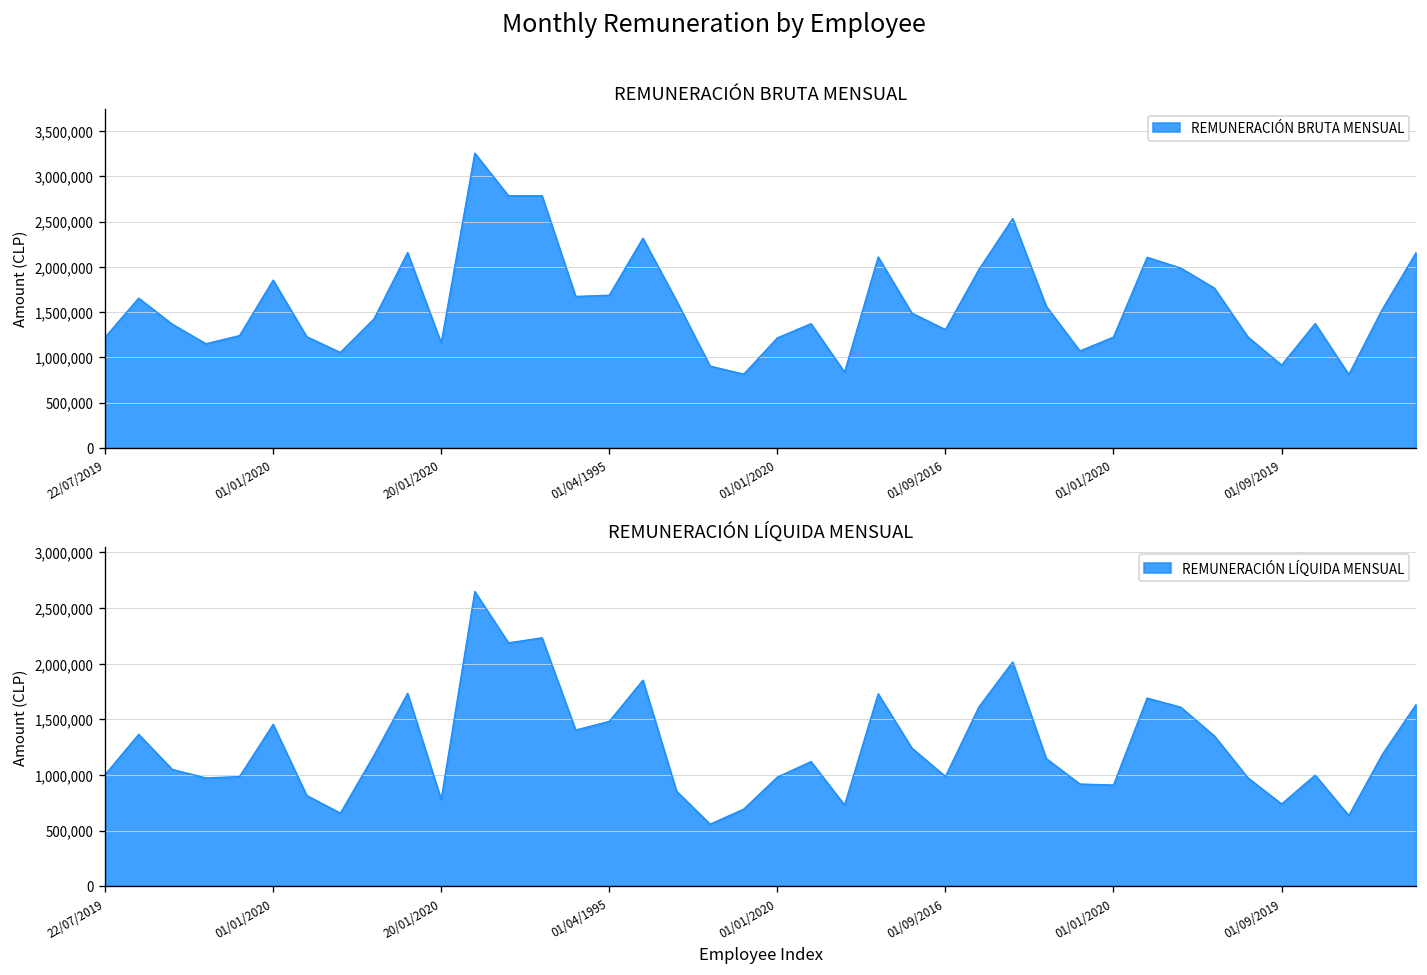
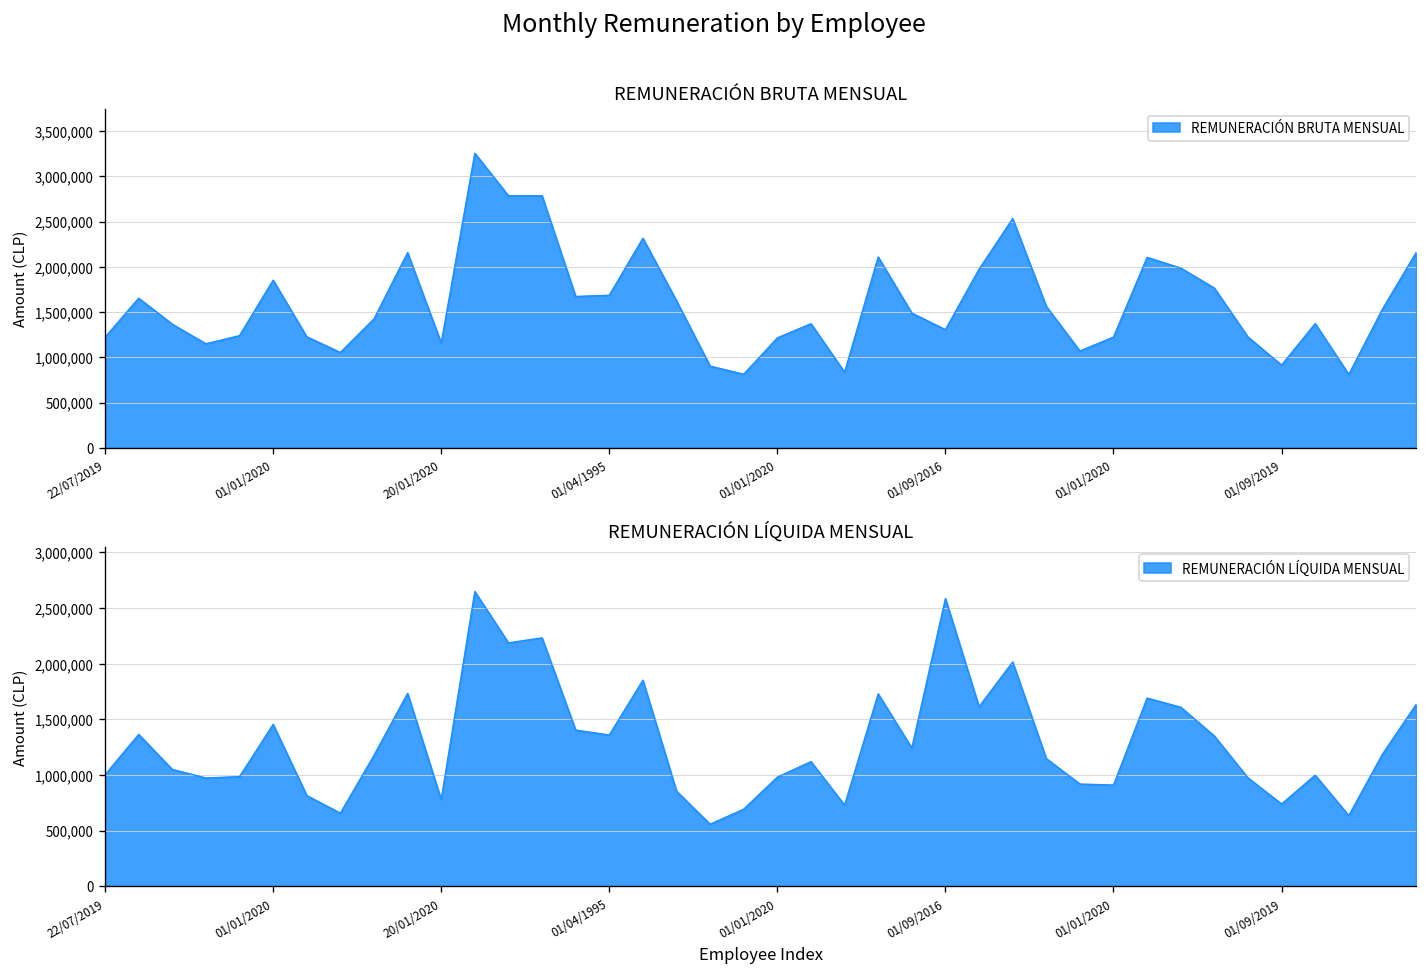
  {
    "REMUNERACIÓN BRUTA MENSUAL": {
      "22/07/2019": "1,200,000",
      "20/01/2020": "1,200,000",
      "01/04/1995": "1,700,000",
      "01/09/2016": "1,300,000"
    },
    "REMUNERACIÓN LÍQUIDA MENSUAL": {
      "22/07/2019": "1,000,000",
      "20/01/2020": "800,000",
-     "01/04/1995": "1,500,000",
-     "01/09/2016": "1,000,000"
+     "01/04/1995": "1,400,000",
+     "01/09/2016": "2,600,000"
    }
  }
